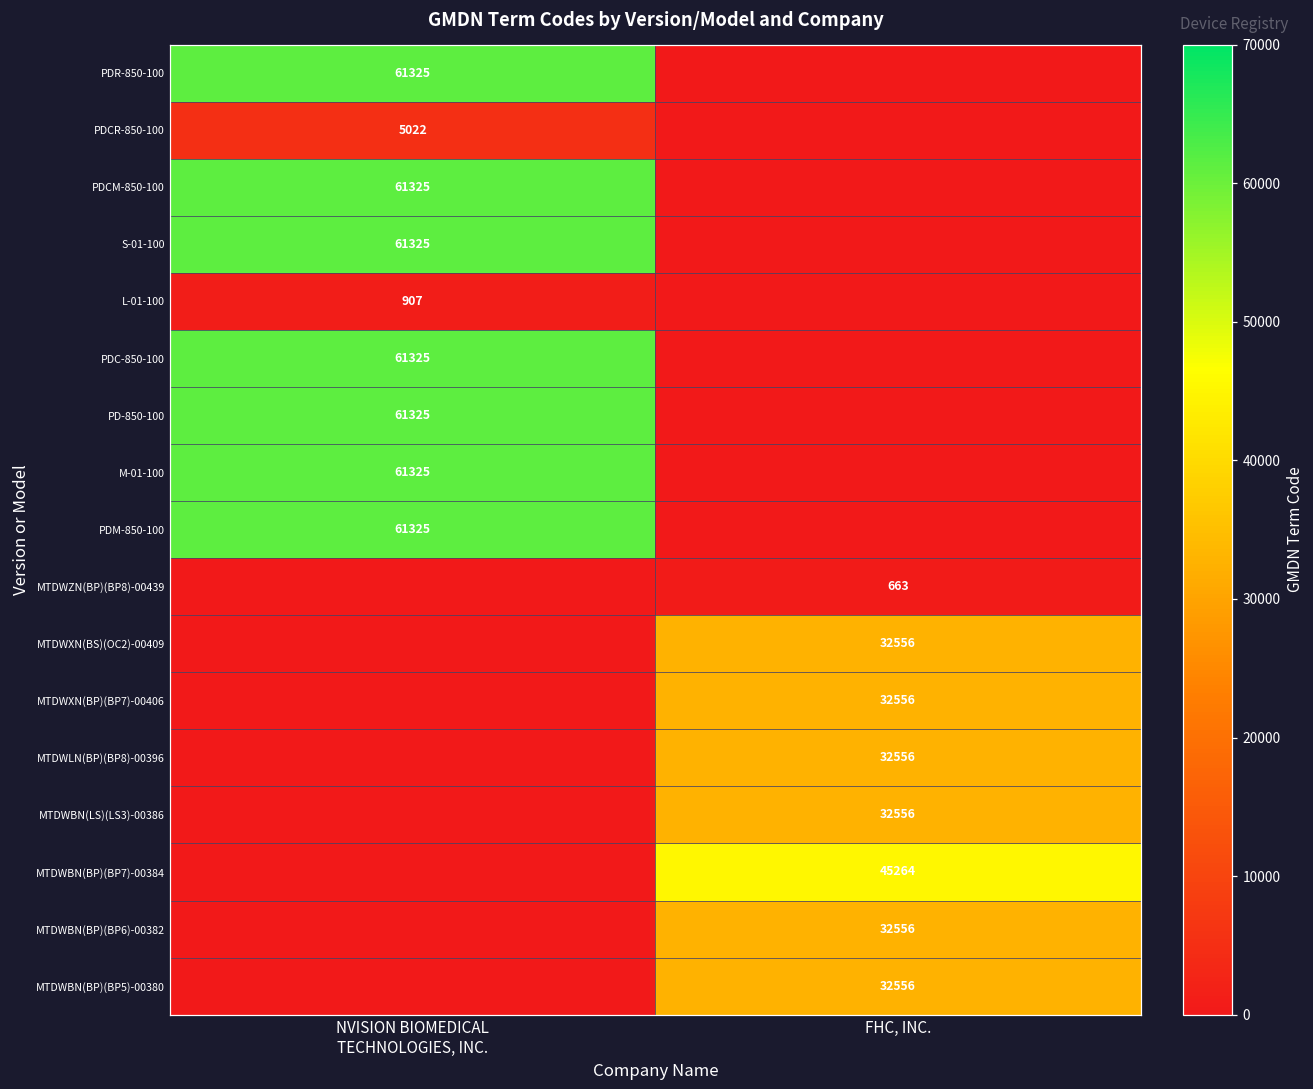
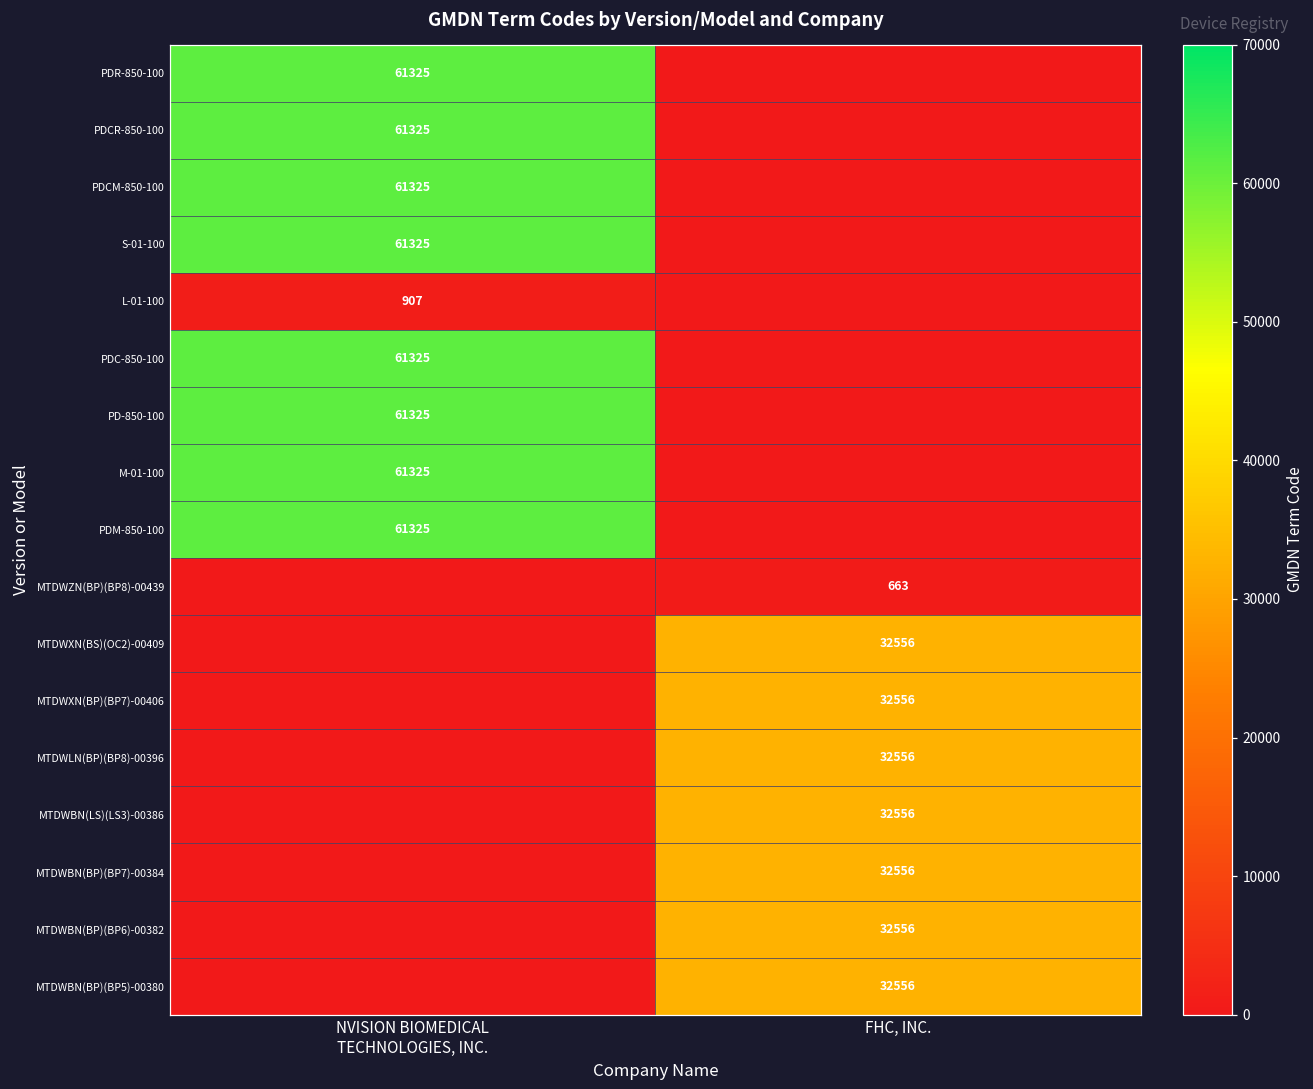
  {
    "PDR-850-100": {
      "NVISION BIOMEDICAL TECHNOLOGIES, INC.": 61325
    },
    "PDCR-850-100": {
-     "NVISION BIOMEDICAL TECHNOLOGIES, INC.": 5022
+     "NVISION BIOMEDICAL TECHNOLOGIES, INC.": 61325
    },
    "PDCM-850-100": {
      "NVISION BIOMEDICAL TECHNOLOGIES, INC.": 61325
    },
    "S-01-100": {
      "NVISION BIOMEDICAL TECHNOLOGIES, INC.": 61325
    },
    "L-01-100": {
      "NVISION BIOMEDICAL TECHNOLOGIES, INC.": 907
    },
    "PDC-850-100": {
      "NVISION BIOMEDICAL TECHNOLOGIES, INC.": 61325
    },
    "PD-850-100": {
      "NVISION BIOMEDICAL TECHNOLOGIES, INC.": 61325
    },
    "M-01-100": {
      "NVISION BIOMEDICAL TECHNOLOGIES, INC.": 61325
    },
    "PDM-850-100": {
      "NVISION BIOMEDICAL TECHNOLOGIES, INC.": 61325
    },
    "MTDWZN(BP)(BP8)-00439": {
      "FHC, INC.": 663
    },
    "MTDWXN(BS)(OC2)-00409": {
      "FHC, INC.": 32556
    },
    "MTDWXN(BP)(BP7)-00406": {
      "FHC, INC.": 32556
    },
    "MTDWLN(BP)(BP8)-00396": {
      "FHC, INC.": 32556
    },
    "MTDWBN(LS)(LS3)-00386": {
      "FHC, INC.": 32556
    },
    "MTDWBN(BP)(BP7)-00384": {
-     "FHC, INC.": 45264
+     "FHC, INC.": 32556
    },
    "MTDWBN(BP)(BP6)-00382": {
      "FHC, INC.": 32556
    },
    "MTDWBN(BP)(BP5)-00380": {
      "FHC, INC.": 32556
    }
  }
